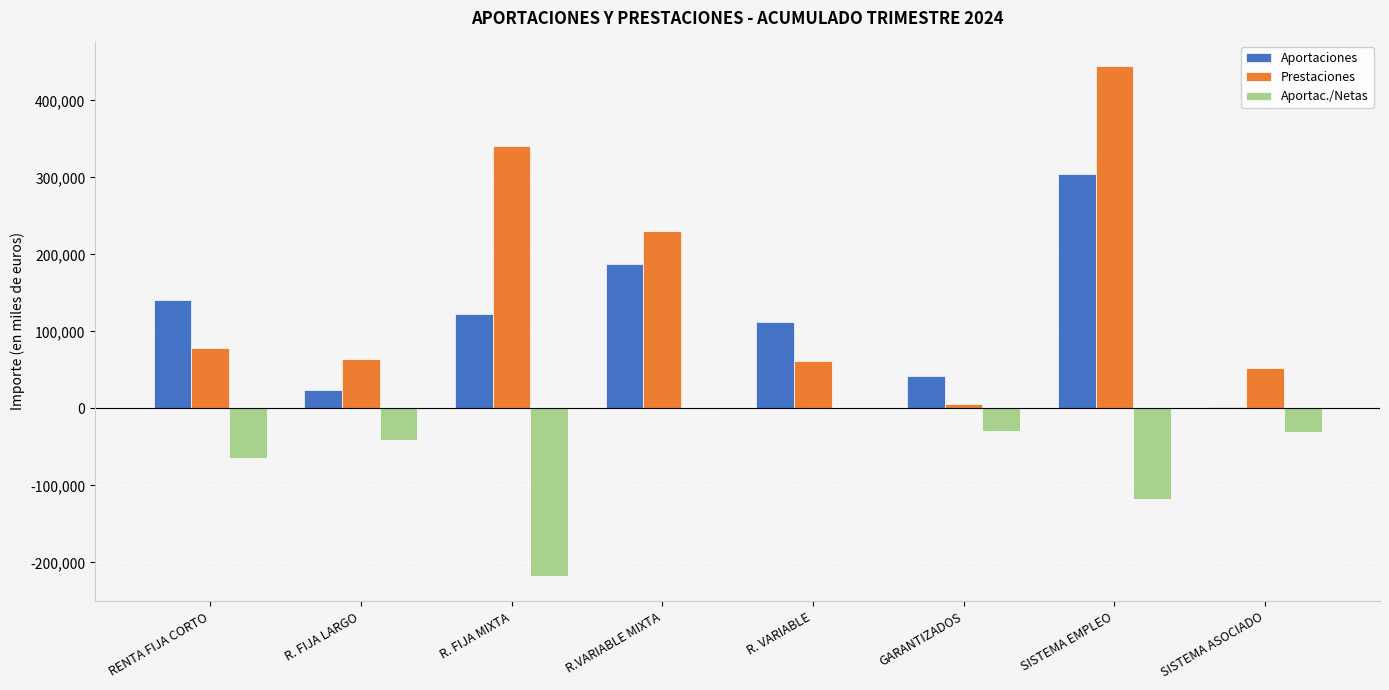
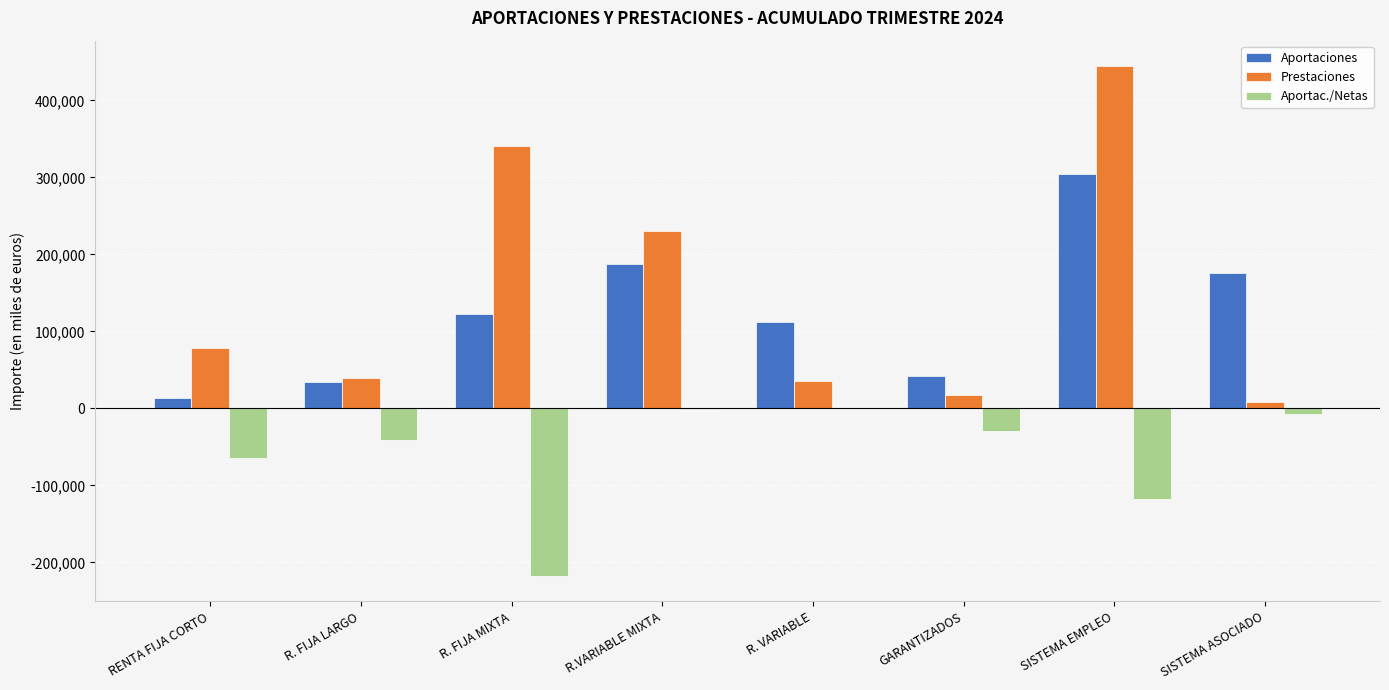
  {
    "Aportaciones": {
-     "RENTA FIJA CORTO": "140,000",
-     "R. FIJA LARGO": "20,000",
+     "RENTA FIJA CORTO": "10,000",
+     "R. FIJA LARGO": "30,000",
      "R. FIJA MIXTA": "120,000",
      "R.VARIABLE MIXTA": "190,000",
      "R. VARIABLE": "110,000",
      "GARANTIZADOS": "40,000",
      "SISTEMA EMPLEO": "300,000",
-     "SISTEMA ASOCIADO": "0"
+     "SISTEMA ASOCIADO": "180,000"
    },
    "Prestaciones": {
      "RENTA FIJA CORTO": "80,000",
-     "R. FIJA LARGO": "60,000",
+     "R. FIJA LARGO": "40,000",
      "R. FIJA MIXTA": "340,000",
      "R.VARIABLE MIXTA": "230,000",
-     "R. VARIABLE": "60,000",
-     "GARANTIZADOS": "10,000",
+     "R. VARIABLE": "30,000",
+     "GARANTIZADOS": "20,000",
      "SISTEMA EMPLEO": "440,000",
-     "SISTEMA ASOCIADO": "50,000"
+     "SISTEMA ASOCIADO": "10,000"
    },
    "Aportac./Netas": {
      "RENTA FIJA CORTO": "-60,000",
      "R. FIJA LARGO": "-40,000",
      "R. FIJA MIXTA": "-220,000",
      "GARANTIZADOS": "-30,000",
      "SISTEMA EMPLEO": "-120,000",
-     "SISTEMA ASOCIADO": "-30,000"
+     "SISTEMA ASOCIADO": "-10,000"
    }
  }
